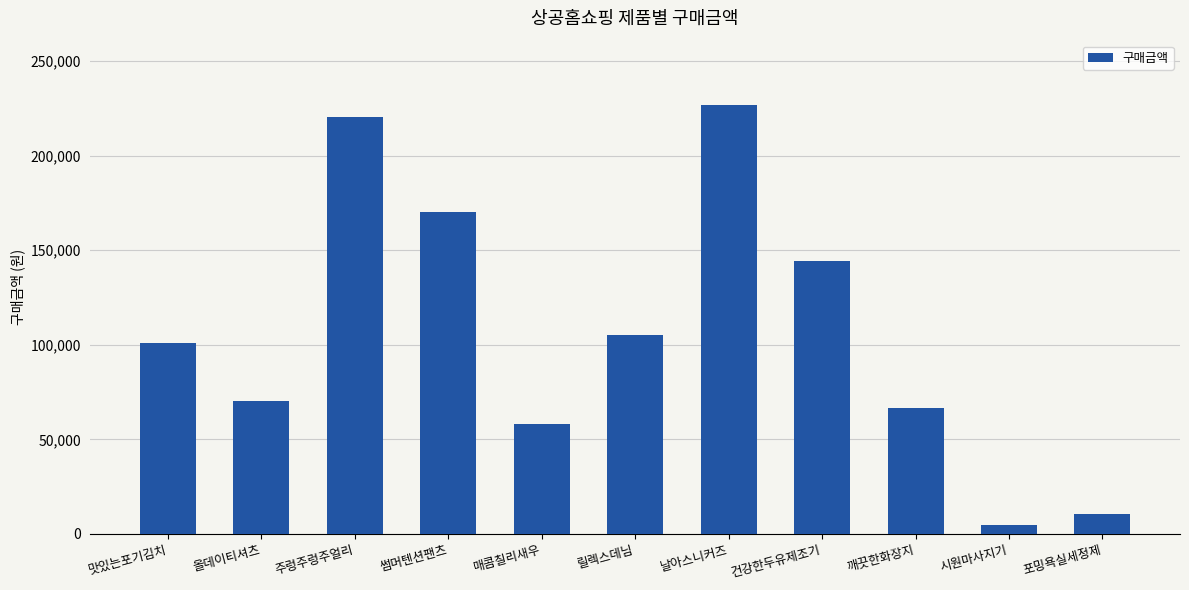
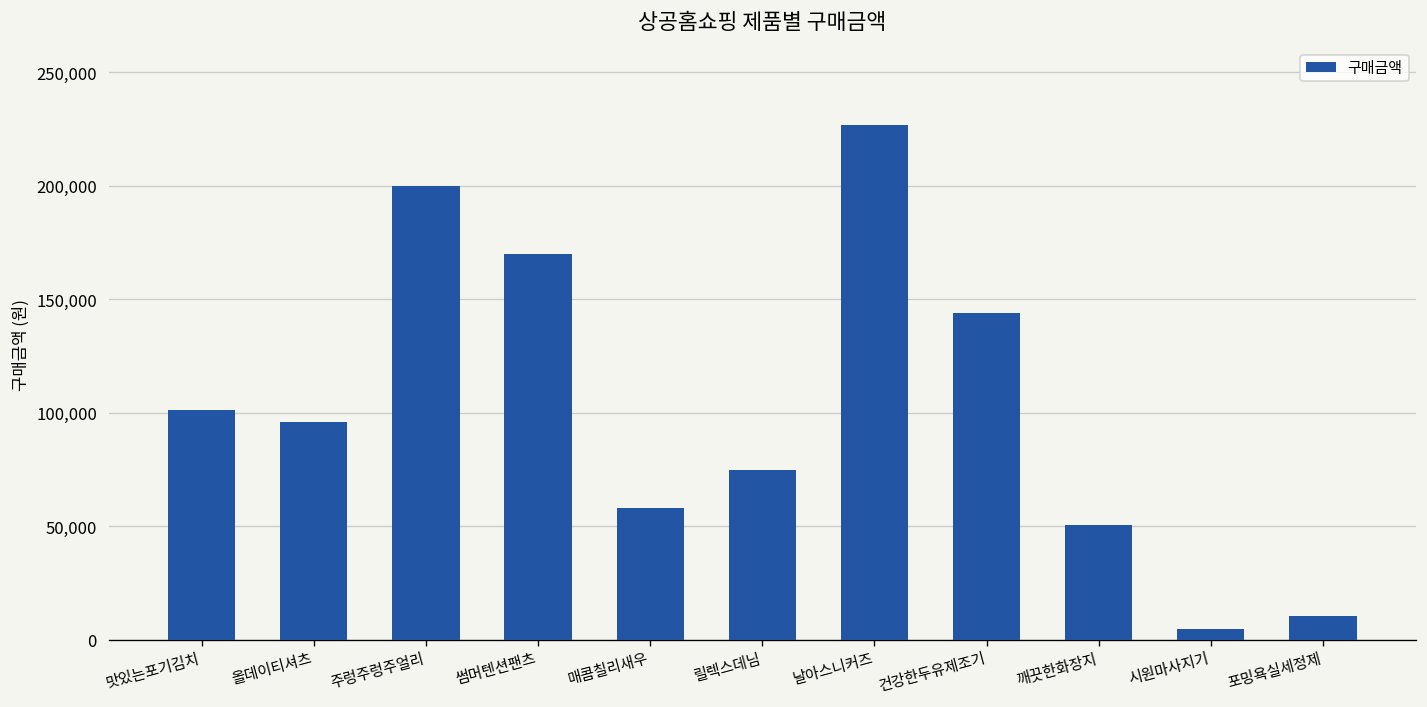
  {
    "맛있는포기김치": "101,000",
-   "올데이티셔츠": "70,000",
-   "주렁주렁주얼리": "220,000",
+   "올데이티셔츠": "96,000",
+   "주렁주렁주얼리": "200,000",
    "썸머텐션팬츠": "170,000",
    "매콤칠리새우": "58,000",
-   "릴렉스데님": "105,000",
+   "릴렉스데님": "75,000",
    "날아스니커즈": "227,000",
    "건강한두유제조기": "144,000",
-   "깨끗한화장지": "66,000",
+   "깨끗한화장지": "50,000",
    "시원마사지기": "5,000",
    "포밍욕실세정제": "11,000"
  }
